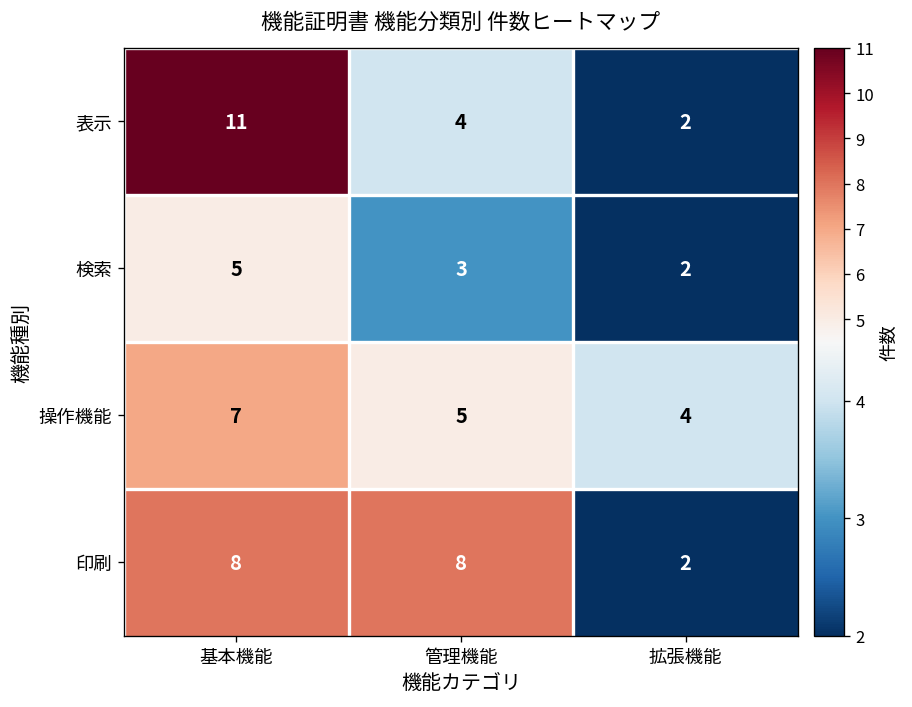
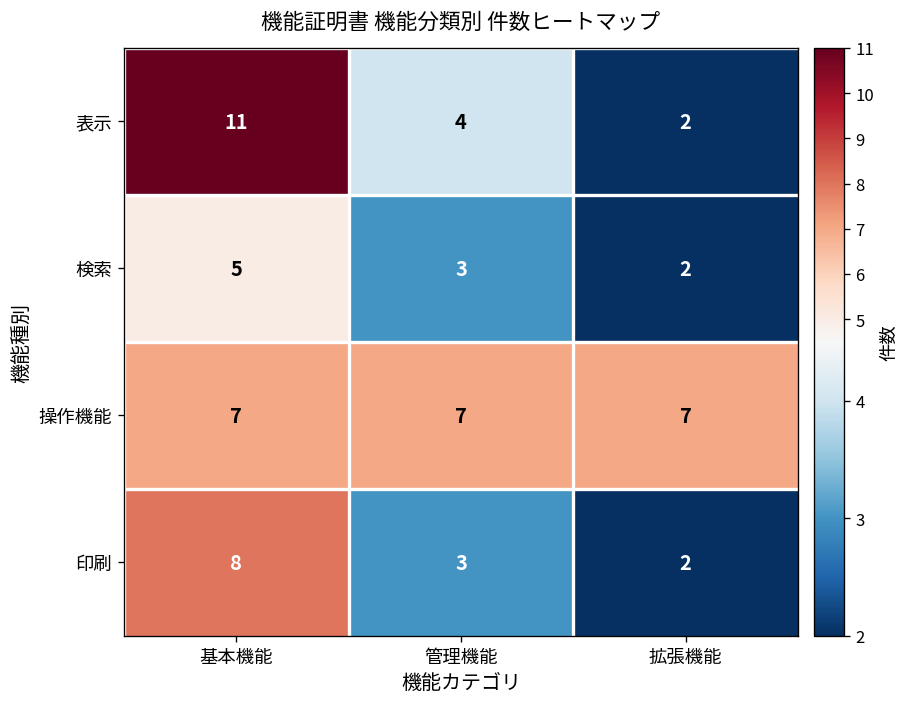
  {
    "表示": {
      "基本機能": 11,
      "管理機能": 4,
      "拡張機能": 2
    },
    "検索": {
      "基本機能": 5,
      "管理機能": 3,
      "拡張機能": 2
    },
    "操作機能": {
      "基本機能": 7,
-     "管理機能": 5,
-     "拡張機能": 4
+     "管理機能": 7,
+     "拡張機能": 7
    },
    "印刷": {
      "基本機能": 8,
-     "管理機能": 8,
+     "管理機能": 3,
      "拡張機能": 2
    }
  }
